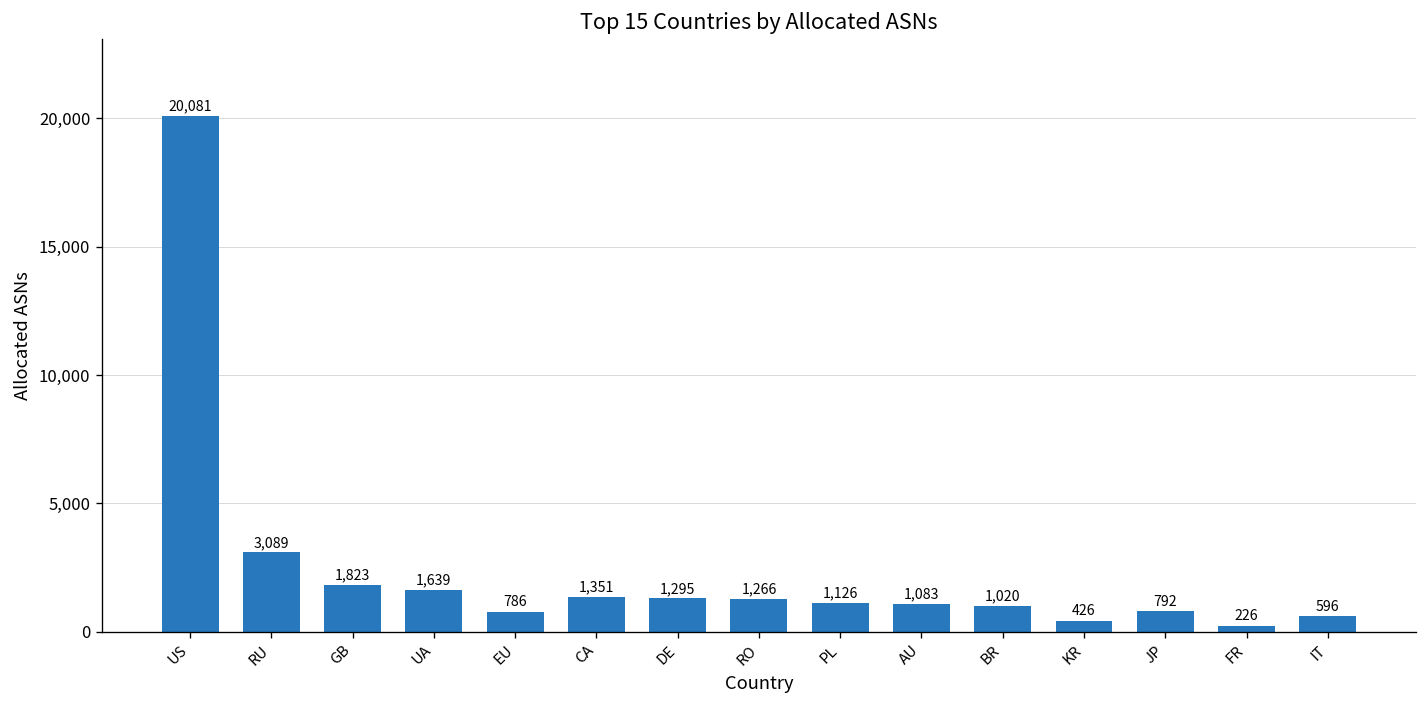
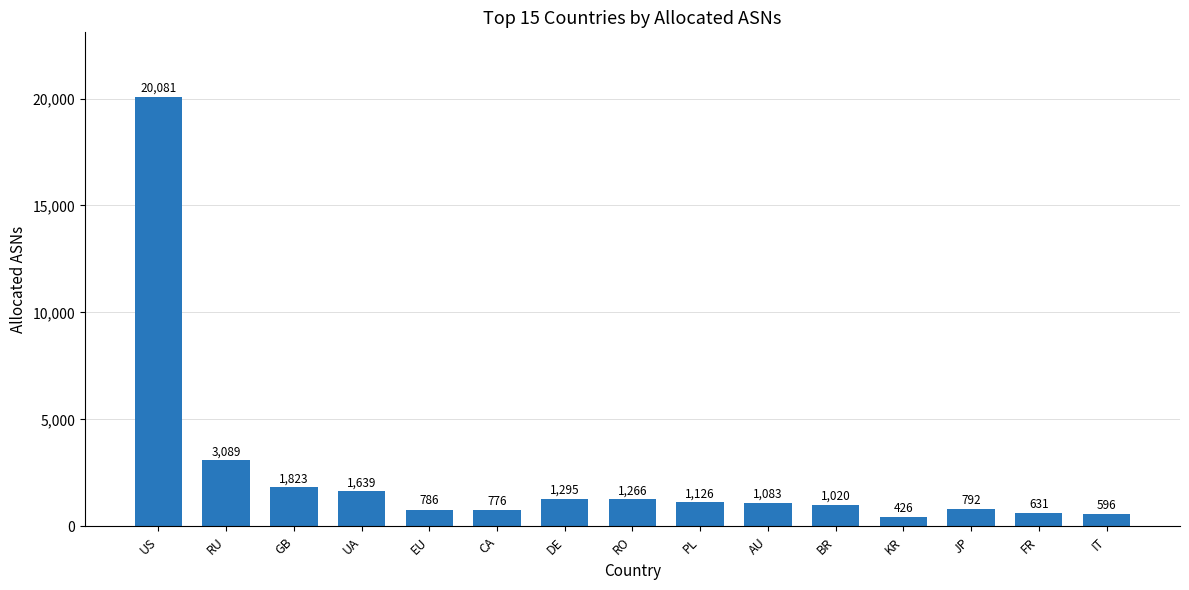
  {
    "US": "20,081",
    "RU": "3,089",
    "GB": "1,823",
    "UA": "1,639",
    "EU": "786",
-   "CA": "1,351",
+   "CA": "776",
    "DE": "1,295",
    "RO": "1,266",
    "PL": "1,126",
    "AU": "1,083",
    "BR": "1,020",
    "KR": "426",
    "JP": "792",
-   "FR": "226",
+   "FR": "631",
    "IT": "596"
  }
